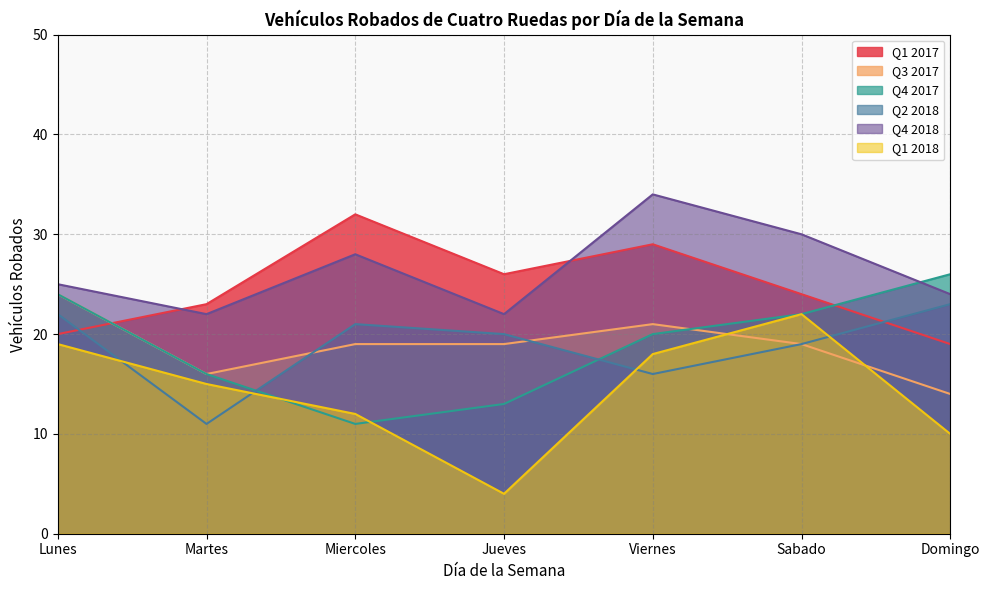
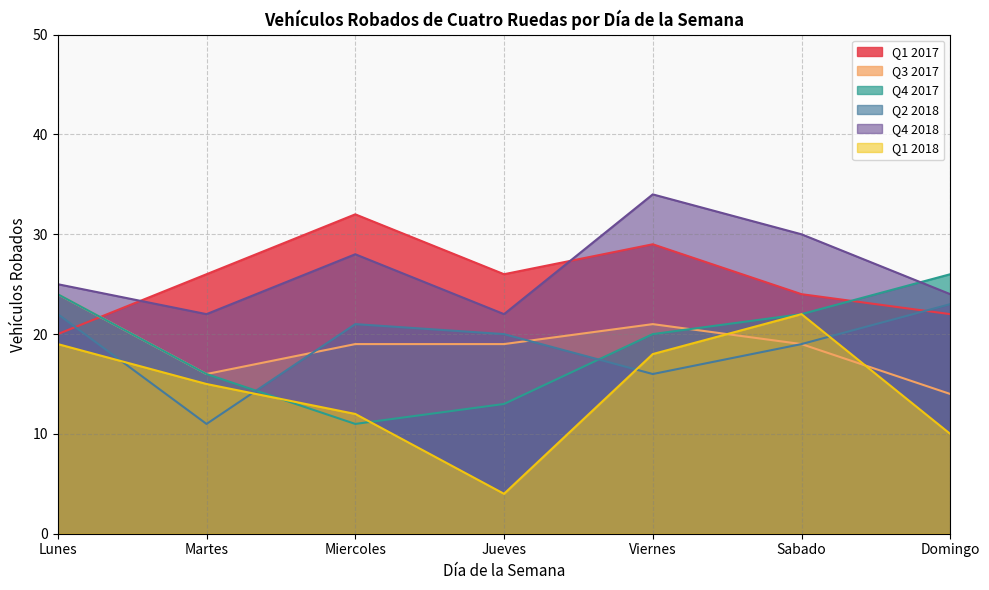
  {
    "Q1 2017": {
      "Lunes": 20,
-     "Martes": 23,
+     "Martes": 26,
      "Miercoles": 32,
      "Jueves": 26,
      "Viernes": 29,
      "Sabado": 24,
-     "Domingo": 19
+     "Domingo": 22
    }
  }
